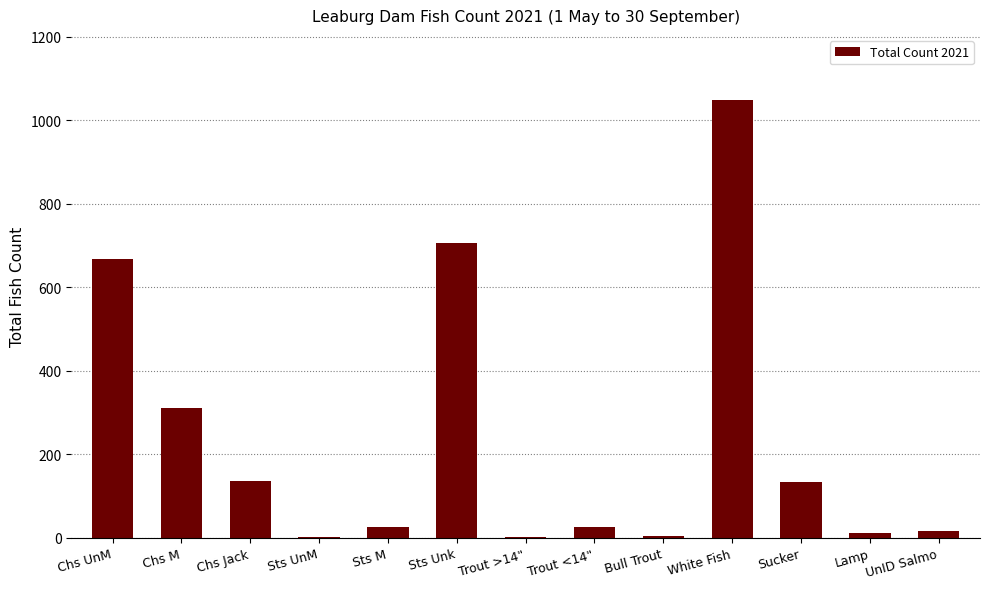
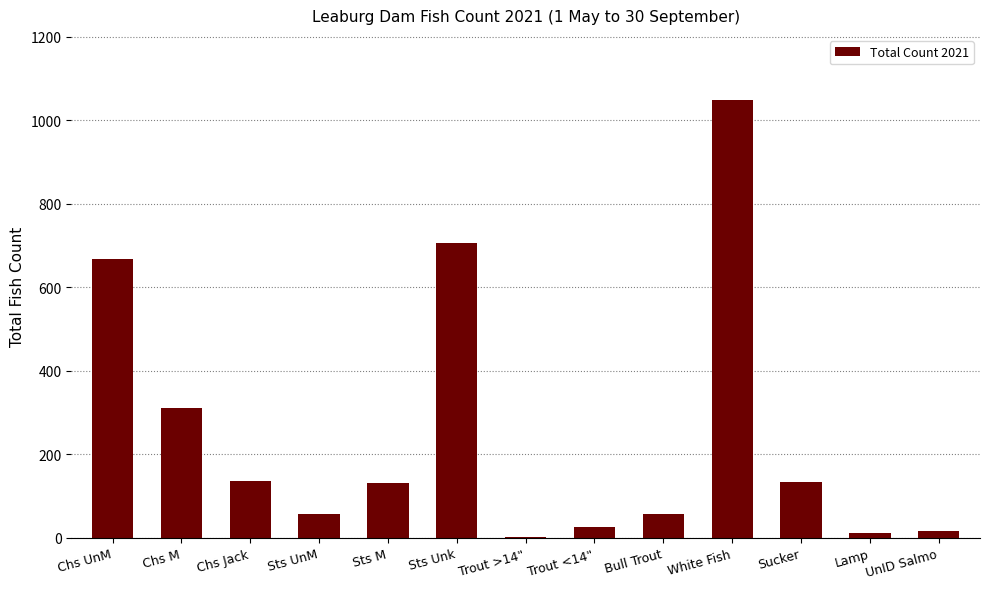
  {
    "Chs UnM": 670,
    "Chs M": 310,
    "Chs Jack": 140,
-   "Sts UnM": 0,
-   "Sts M": 30,
+   "Sts UnM": 60,
+   "Sts M": 130,
    "Sts Unk": 710,
    "Trout <14\"": 30,
-   "Bull Trout": 10,
+   "Bull Trout": 60,
    "White Fish": 1050,
    "Sucker": 130,
    "Lamp": 10,
    "UnID Salmo": 20
  }
